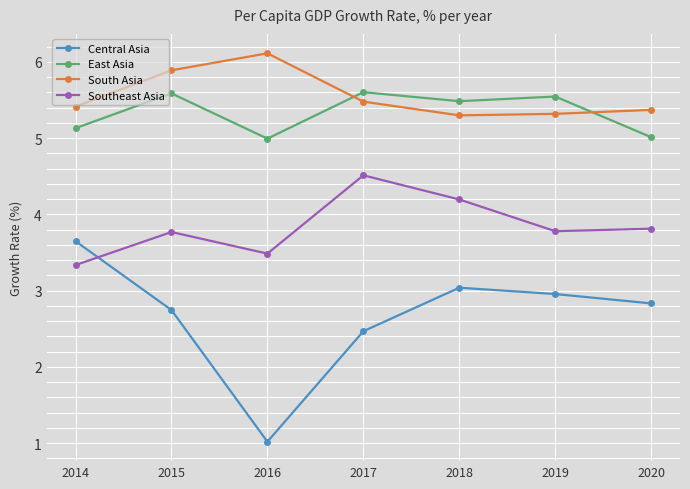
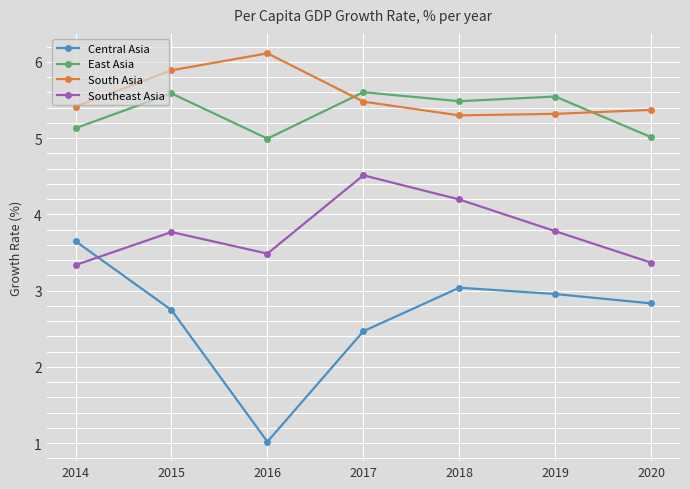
  {
    "Central Asia": {
      "2014": 3.6,
      "2015": 2.7,
      "2016": 1.0,
      "2017": 2.5,
      "2018": 3.0,
      "2019": 3.0,
      "2020": 2.8
    },
    "East Asia": {
      "2014": 5.1,
      "2015": 5.6,
      "2016": 5.0,
      "2017": 5.6,
      "2018": 5.5,
      "2019": 5.5,
      "2020": 5.0
    },
    "South Asia": {
      "2014": 5.4,
      "2015": 5.9,
      "2016": 6.1,
      "2017": 5.5,
      "2018": 5.3,
      "2019": 5.3,
      "2020": 5.4
    },
    "Southeast Asia": {
      "2014": 3.3,
      "2015": 3.8,
      "2016": 3.5,
      "2017": 4.5,
      "2018": 4.2,
      "2019": 3.8,
-     "2020": 3.8
+     "2020": 3.4
    }
  }
